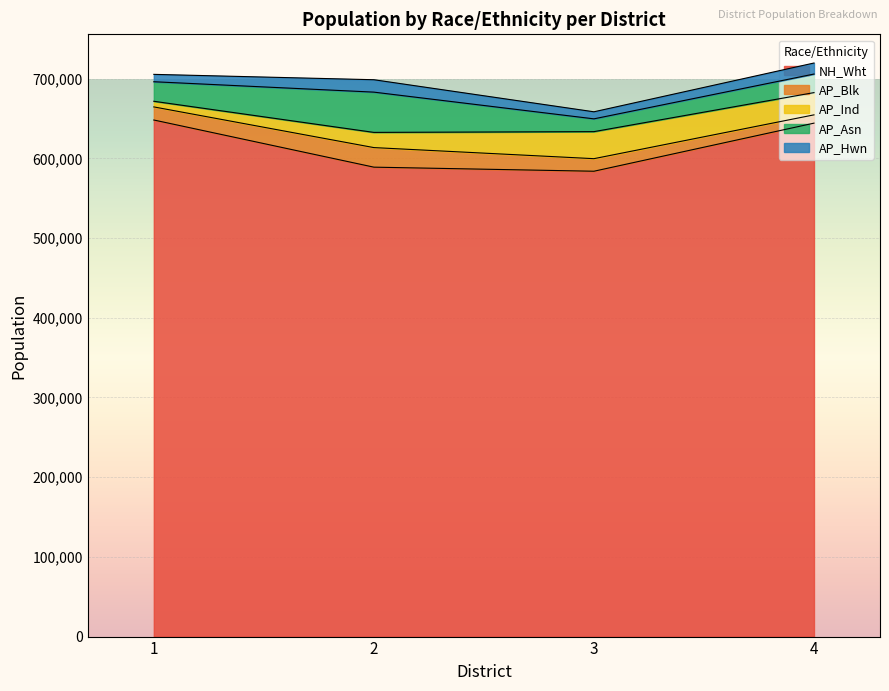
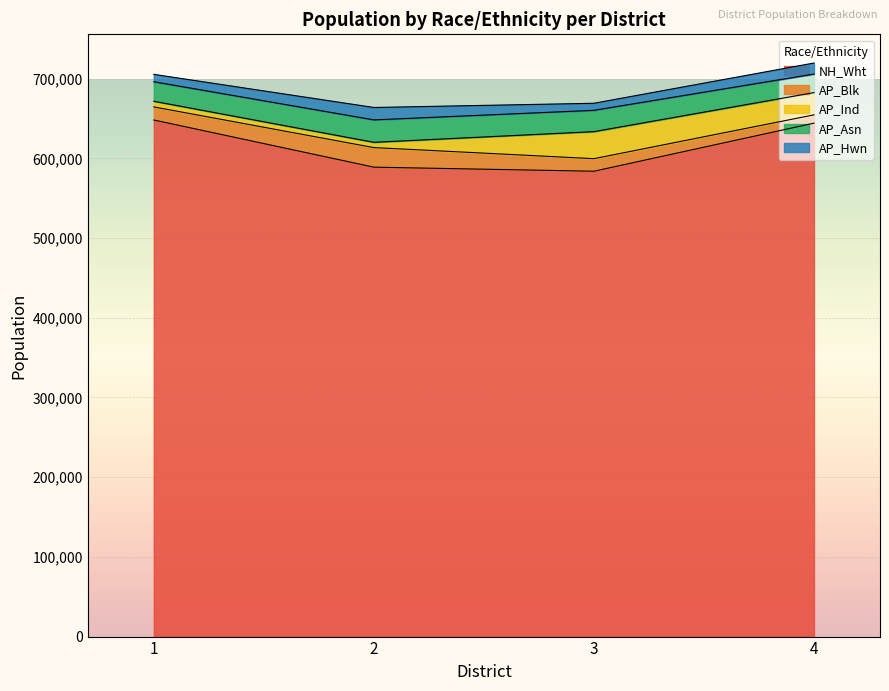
  {
    "AP_Ind": {
      "1": "10,000",
-     "2": "20,000",
+     "2": "10,000",
      "3": "30,000"
    },
    "AP_Asn": {
      "1": "20,000",
-     "2": "50,000",
-     "3": "20,000"
+     "2": "30,000",
+     "3": "30,000"
    },
    "AP_Hwn": {
      "1": "10,000",
      "2": "20,000",
      "3": "10,000"
    }
  }
